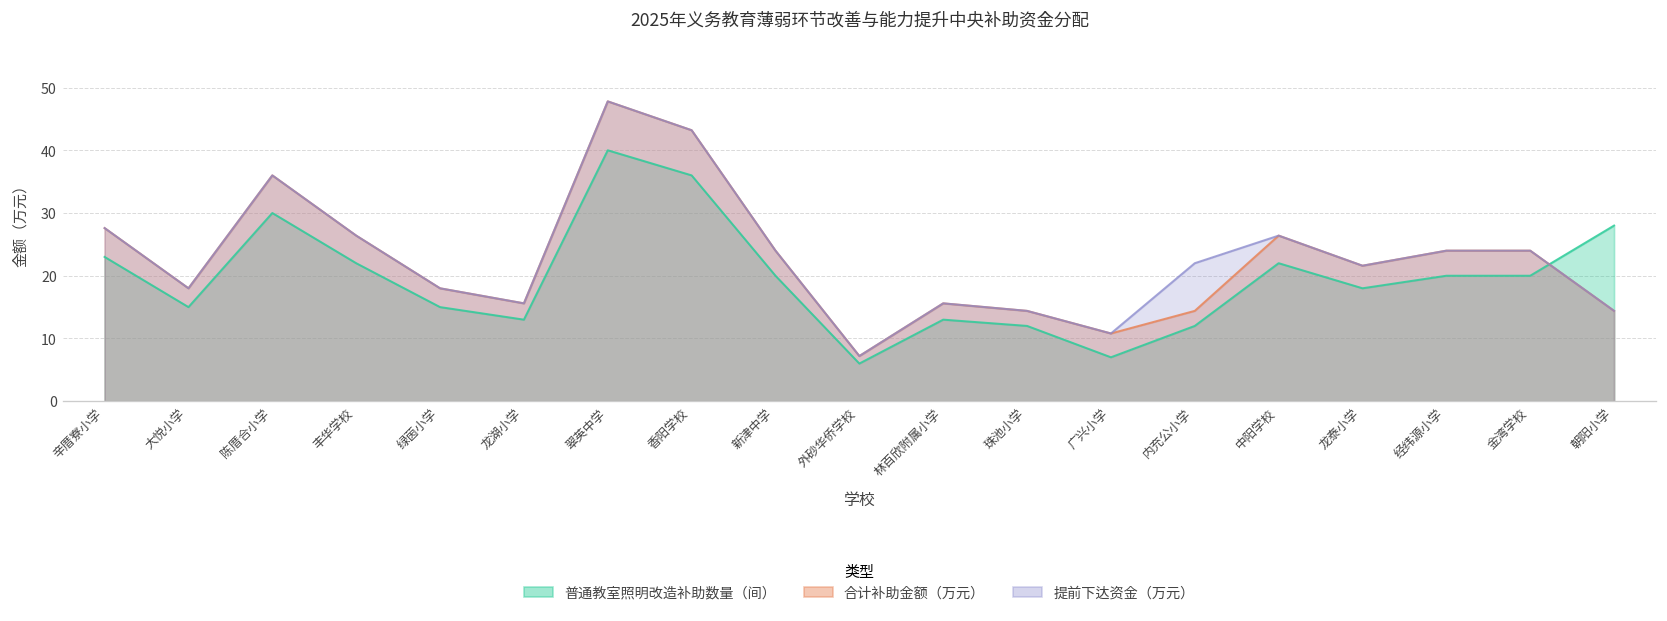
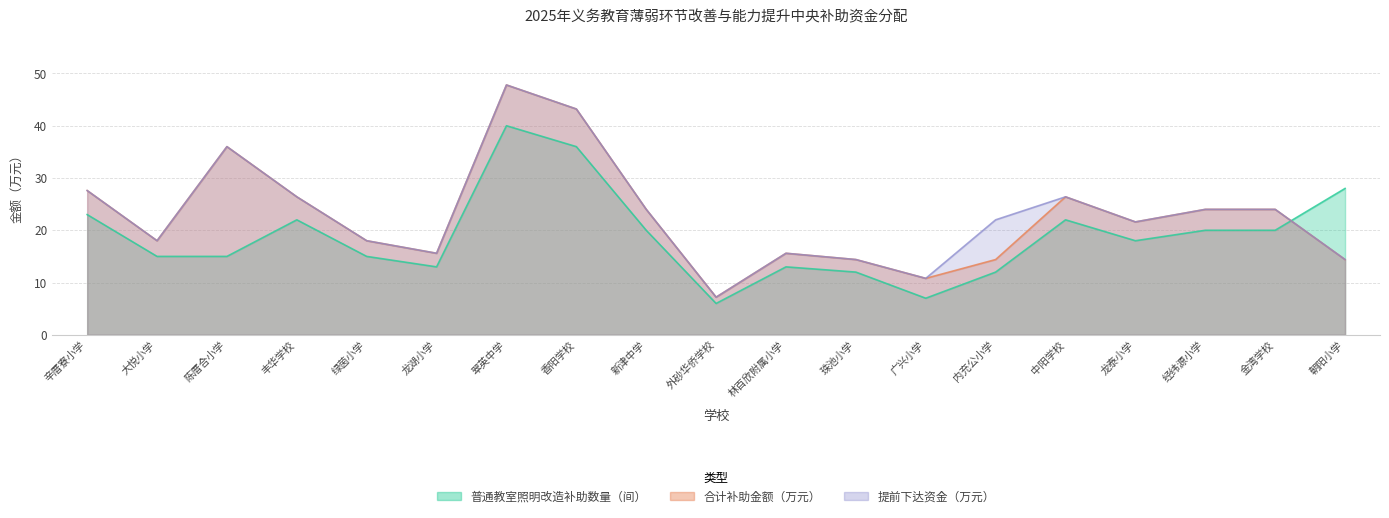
  {
    "普通教室照明改造补助数量（间）": {
      "辛厝寮小学": 23,
      "大悦小学": 15,
-     "陈厝合小学": 30,
+     "陈厝合小学": 15,
      "丰华学校": 22,
      "绿茵小学": 15,
      "龙湖小学": 13,
      "翠英中学": 40,
      "香阳学校": 36,
      "新津中学": 20,
      "外砂华侨学校": 6,
      "林百欣附属小学": 13,
      "珠池小学": 12,
      "广兴小学": 7,
      "内充公小学": 12,
      "中阳学校": 22,
      "龙泰小学": 18,
      "经纬源小学": 20,
      "金湾学校": 20,
      "朝阳小学": 28
    },
    "合计补助金额（万元）": {
      "内充公小学": 14
    },
    "提前下达资金（万元）": {
      "内充公小学": 22
    }
  }
